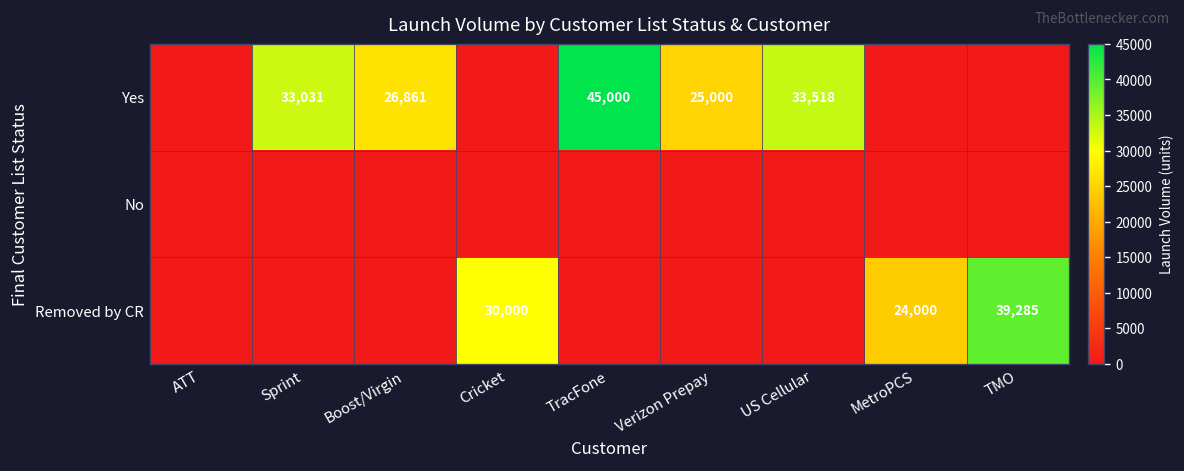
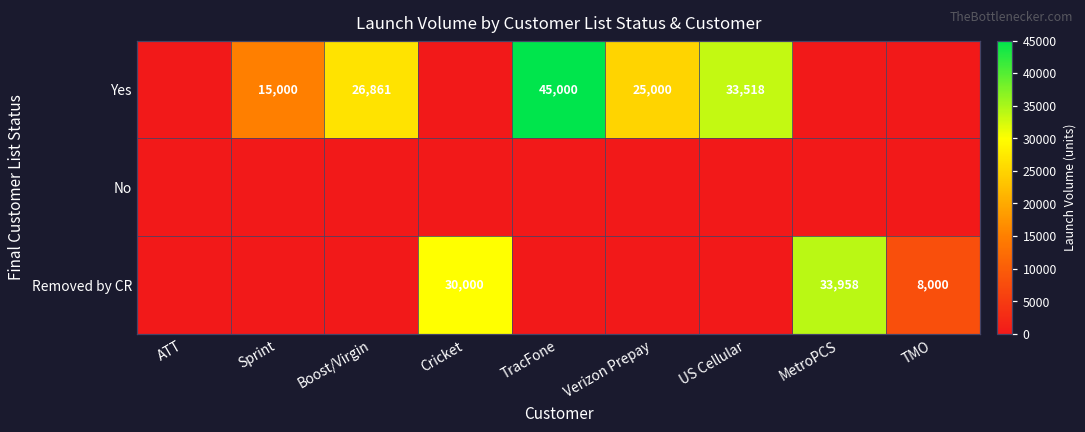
  {
    "Yes": {
-     "Sprint": "33,031",
+     "Sprint": "15,000",
      "Boost/Virgin": "26,861",
      "TracFone": "45,000",
      "Verizon Prepay": "25,000",
      "US Cellular": "33,518"
    },
    "Removed by CR": {
      "Cricket": "30,000",
-     "MetroPCS": "24,000",
-     "TMO": "39,285"
+     "MetroPCS": "33,958",
+     "TMO": "8,000"
    }
  }
